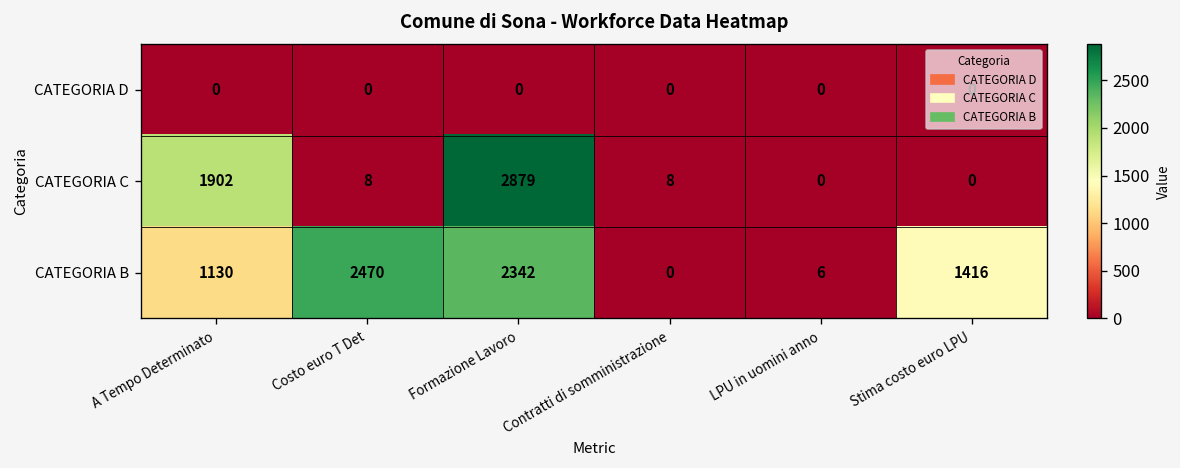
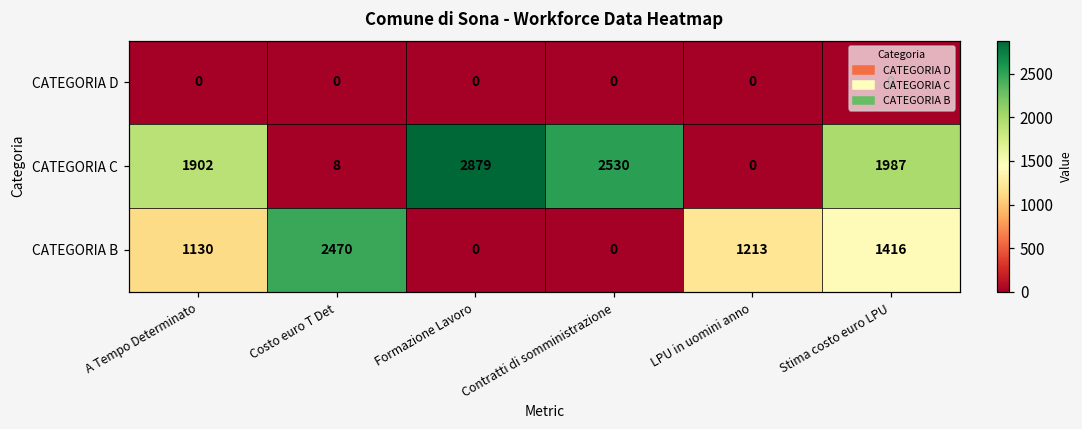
  {
    "CATEGORIA D": {
      "A Tempo Determinato": 0,
      "Costo euro T Det": 0,
      "Formazione Lavoro": 0,
      "Contratti di somministrazione": 0,
      "LPU in uomini anno": 0
    },
    "CATEGORIA C": {
      "A Tempo Determinato": 1902,
      "Costo euro T Det": 8,
      "Formazione Lavoro": 2879,
-     "Contratti di somministrazione": 8,
+     "Contratti di somministrazione": 2530,
      "LPU in uomini anno": 0,
-     "Stima costo euro LPU": 0
+     "Stima costo euro LPU": 1987
    },
    "CATEGORIA B": {
      "A Tempo Determinato": 1130,
      "Costo euro T Det": 2470,
-     "Formazione Lavoro": 2342,
+     "Formazione Lavoro": 0,
      "Contratti di somministrazione": 0,
-     "LPU in uomini anno": 6,
+     "LPU in uomini anno": 1213,
      "Stima costo euro LPU": 1416
    }
  }
